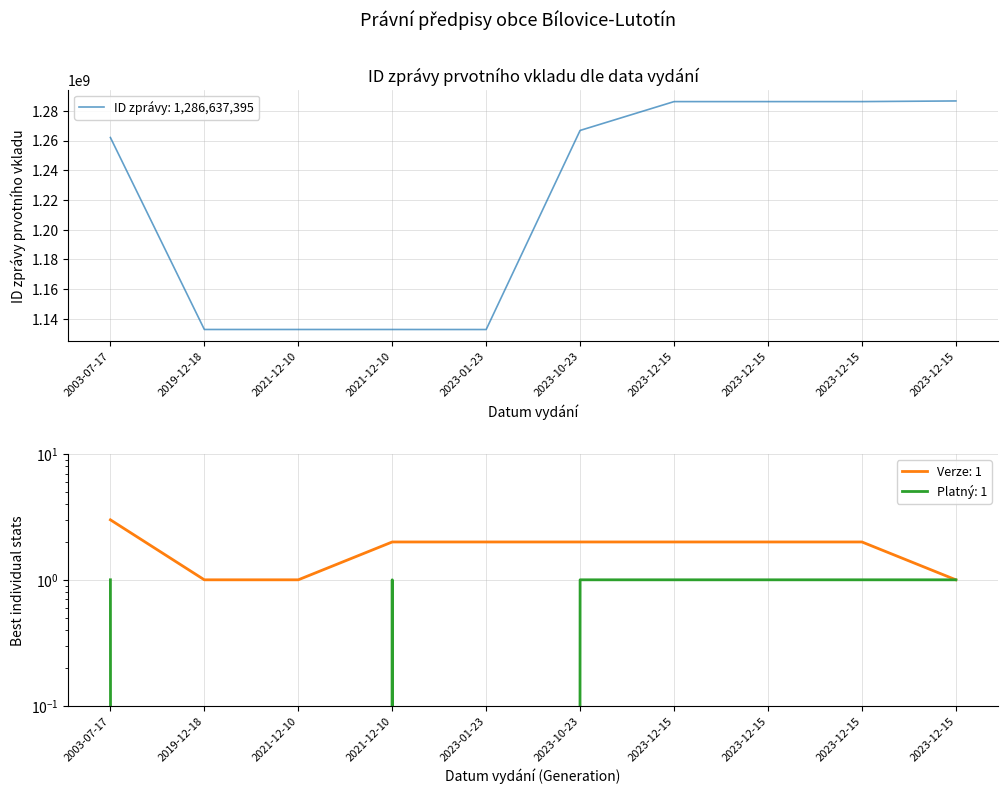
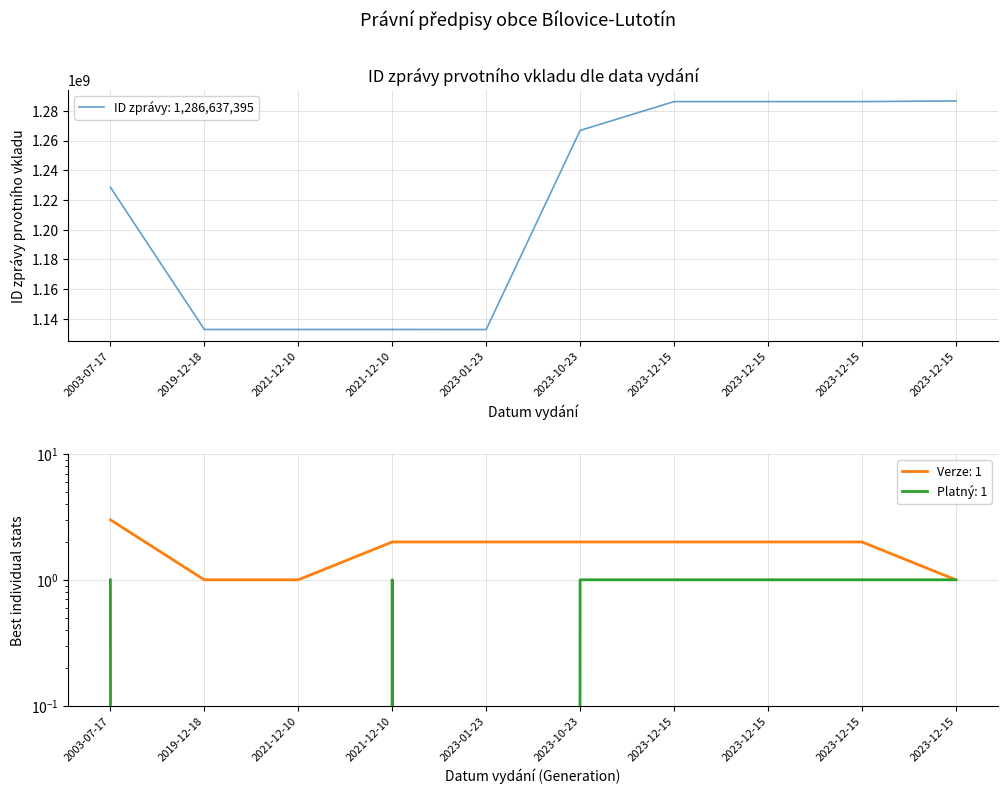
  {
    "ID zprávy prvotního vkladu dle data vydání": {
-     "2003-07-17": 1262000000,
+     "2003-07-17": 1229000000,
      "2019-12-18": 1133000000,
      "2023-01-23": 1133000000,
      "2023-10-23": 1267000000
    }
  }
